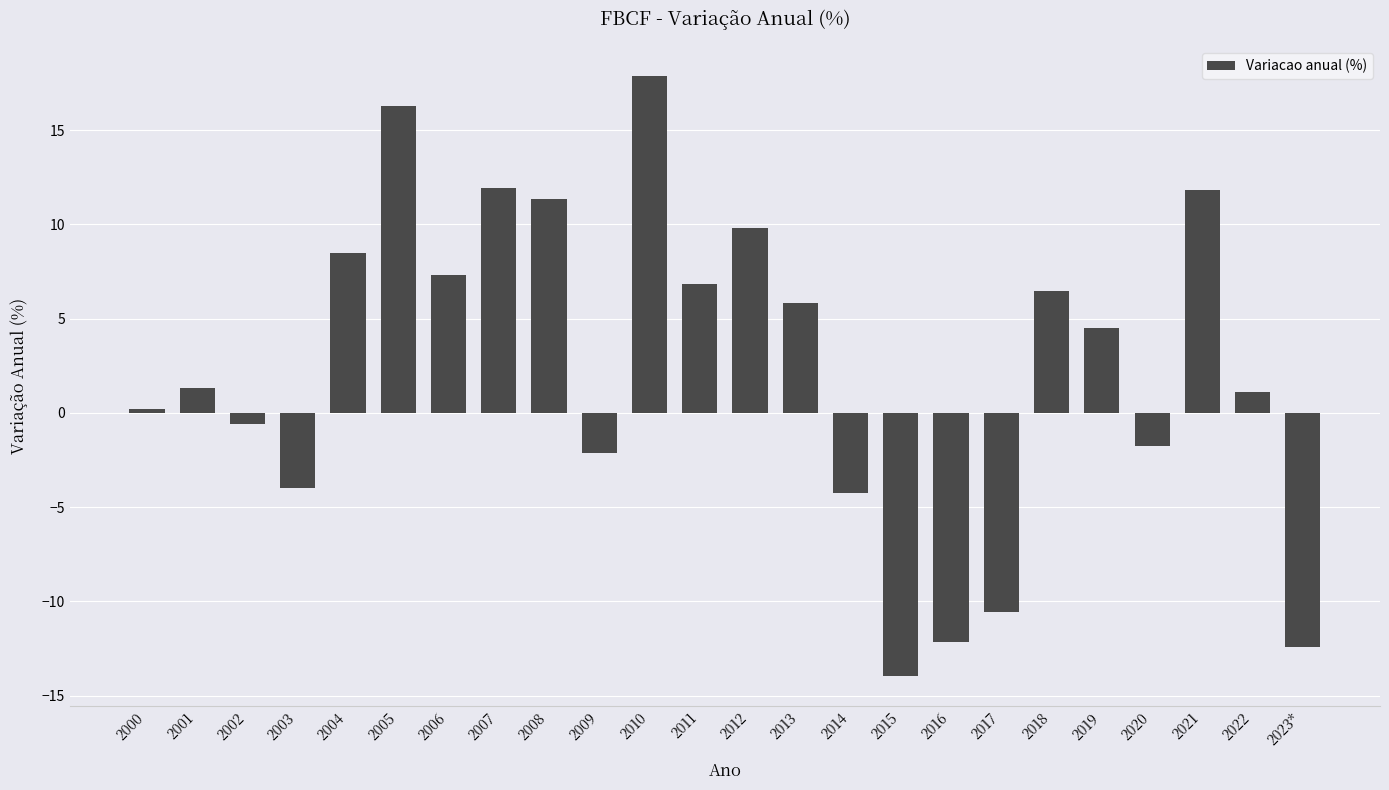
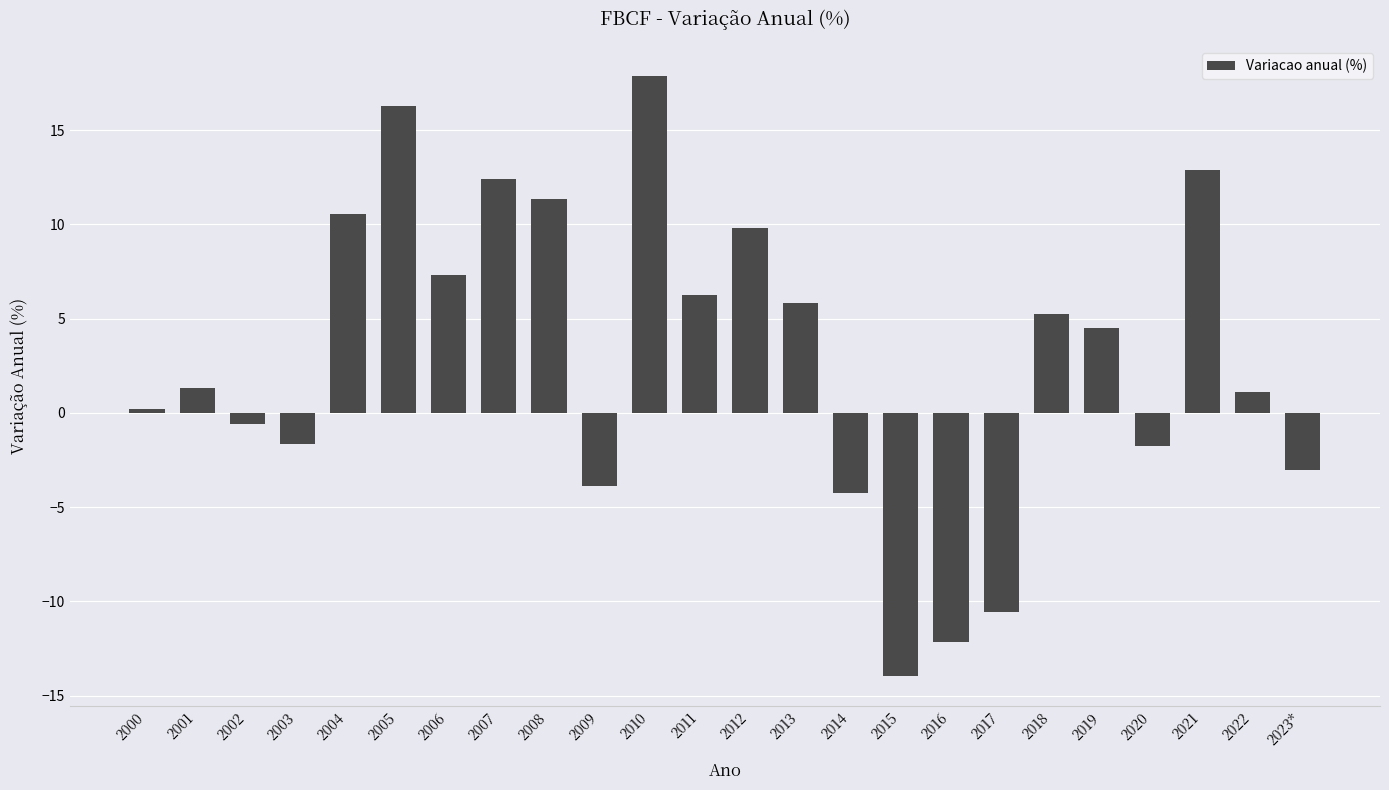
  {
    "2000": 0.2,
    "2001": 1.3,
    "2002": -0.6,
-   "2003": -4.0,
-   "2004": 8.5,
+   "2003": -1.7,
+   "2004": 10.5,
    "2005": 16.3,
    "2006": 7.3,
-   "2007": 12.0,
+   "2007": 12.4,
    "2008": 11.3,
-   "2009": -2.1,
+   "2009": -3.9,
    "2010": 17.9,
-   "2011": 6.8,
+   "2011": 6.2,
    "2012": 9.8,
    "2013": 5.8,
    "2014": -4.2,
    "2015": -13.9,
    "2016": -12.1,
    "2017": -10.5,
-   "2018": 6.5,
+   "2018": 5.2,
    "2019": 4.5,
    "2020": -1.7,
-   "2021": 11.8,
+   "2021": 12.9,
    "2022": 1.1,
-   "2023*": -12.4
+   "2023*": -3.0
  }
